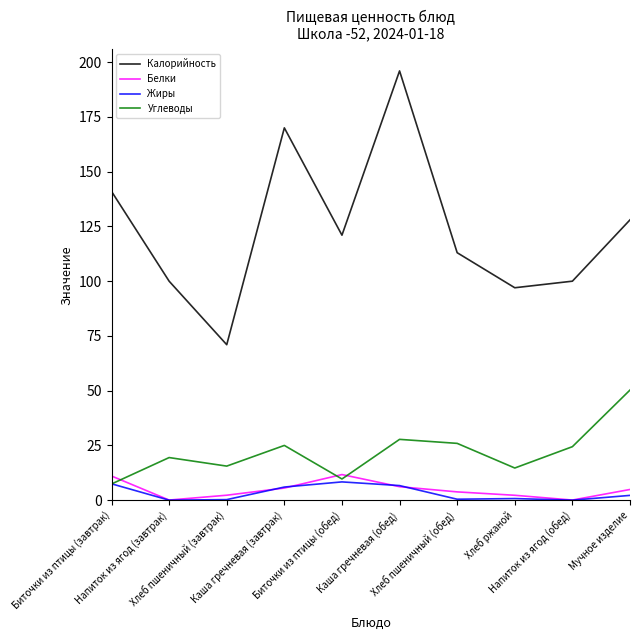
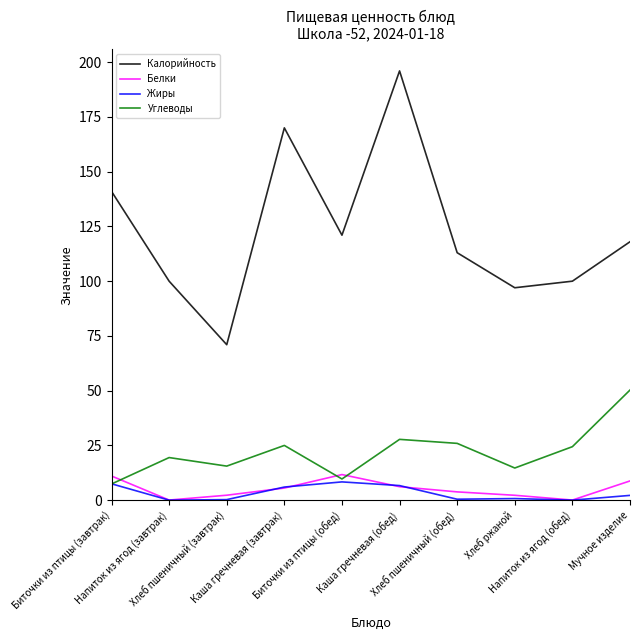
  {
    "Калорийность": {
      "Биточки из птицы (завтрак)": 141,
      "Напиток из ягод (завтрак)": 100,
      "Хлеб пшеничный (завтрак)": 71,
      "Каша гречневая (завтрак)": 170,
      "Биточки из птицы (обед)": 121,
      "Каша гречневая (обед)": 196,
      "Хлеб пшеничный (обед)": 113,
      "Хлеб ржаной": 97,
      "Напиток из ягод (обед)": 100,
-     "Мучное изделие": 128
+     "Мучное изделие": 118
    },
    "Белки": {
      "Биточки из птицы (завтрак)": 11,
      "Хлеб пшеничный (завтрак)": 2,
      "Биточки из птицы (обед)": 12,
      "Хлеб пшеничный (обед)": 4,
      "Хлеб ржаной": 2,
-     "Мучное изделие": 5
+     "Мучное изделие": 9
    },
    "Жиры": {
      "Хлеб пшеничный (завтрак)": 0,
      "Биточки из птицы (обед)": 8,
      "Хлеб пшеничный (обед)": 0,
      "Хлеб ржаной": 1,
      "Мучное изделие": 2
    },
    "Углеводы": {
      "Напиток из ягод (завтрак)": 19,
      "Хлеб пшеничный (завтрак)": 16,
      "Каша гречневая (завтрак)": 25,
      "Биточки из птицы (обед)": 10,
      "Каша гречневая (обед)": 28,
      "Хлеб пшеничный (обед)": 26,
      "Хлеб ржаной": 15,
      "Напиток из ягод (обед)": 24,
      "Мучное изделие": 50
    }
  }
